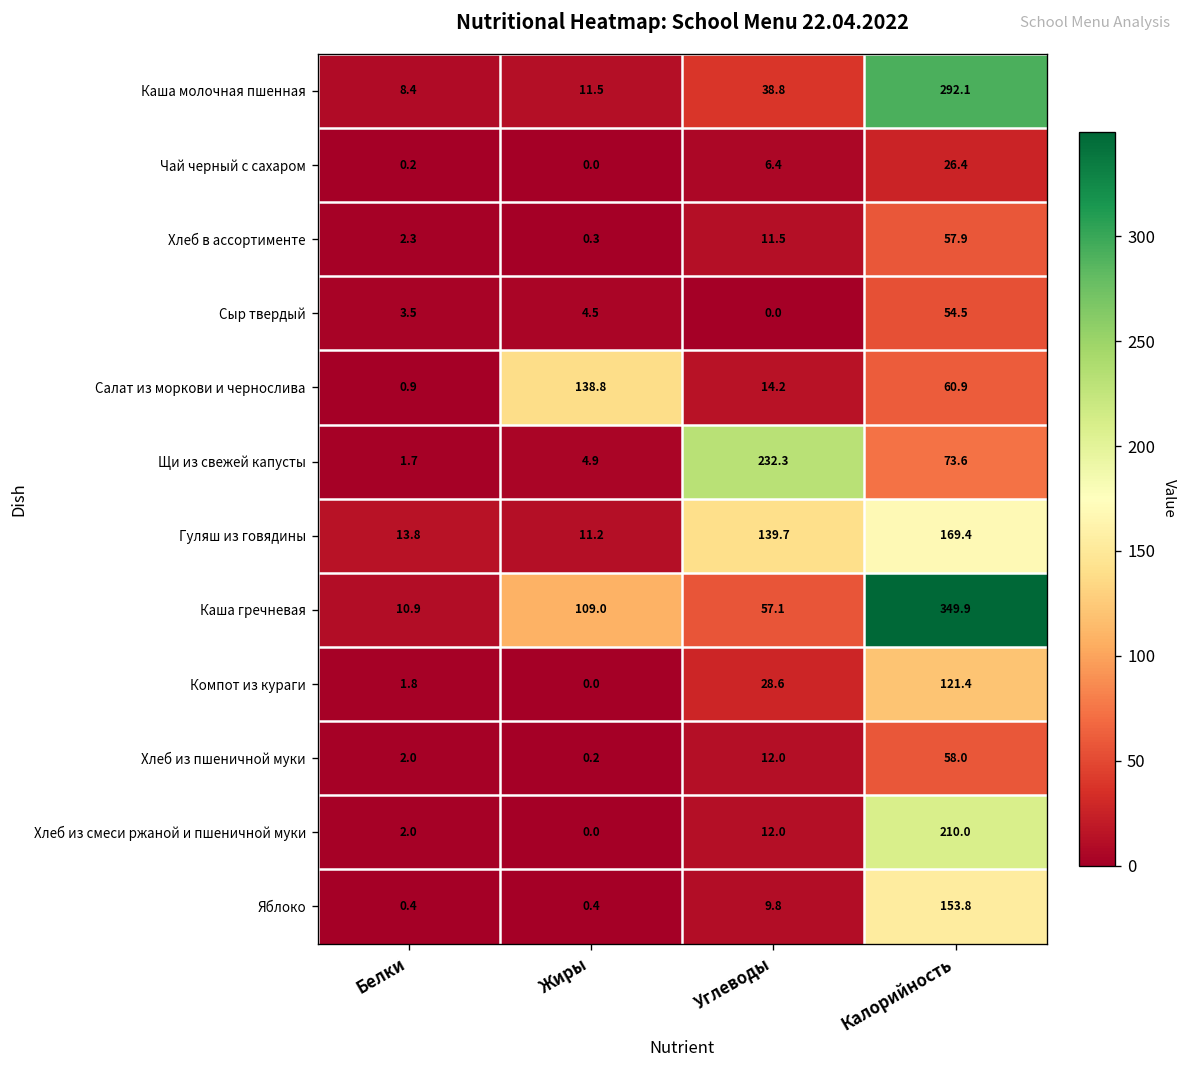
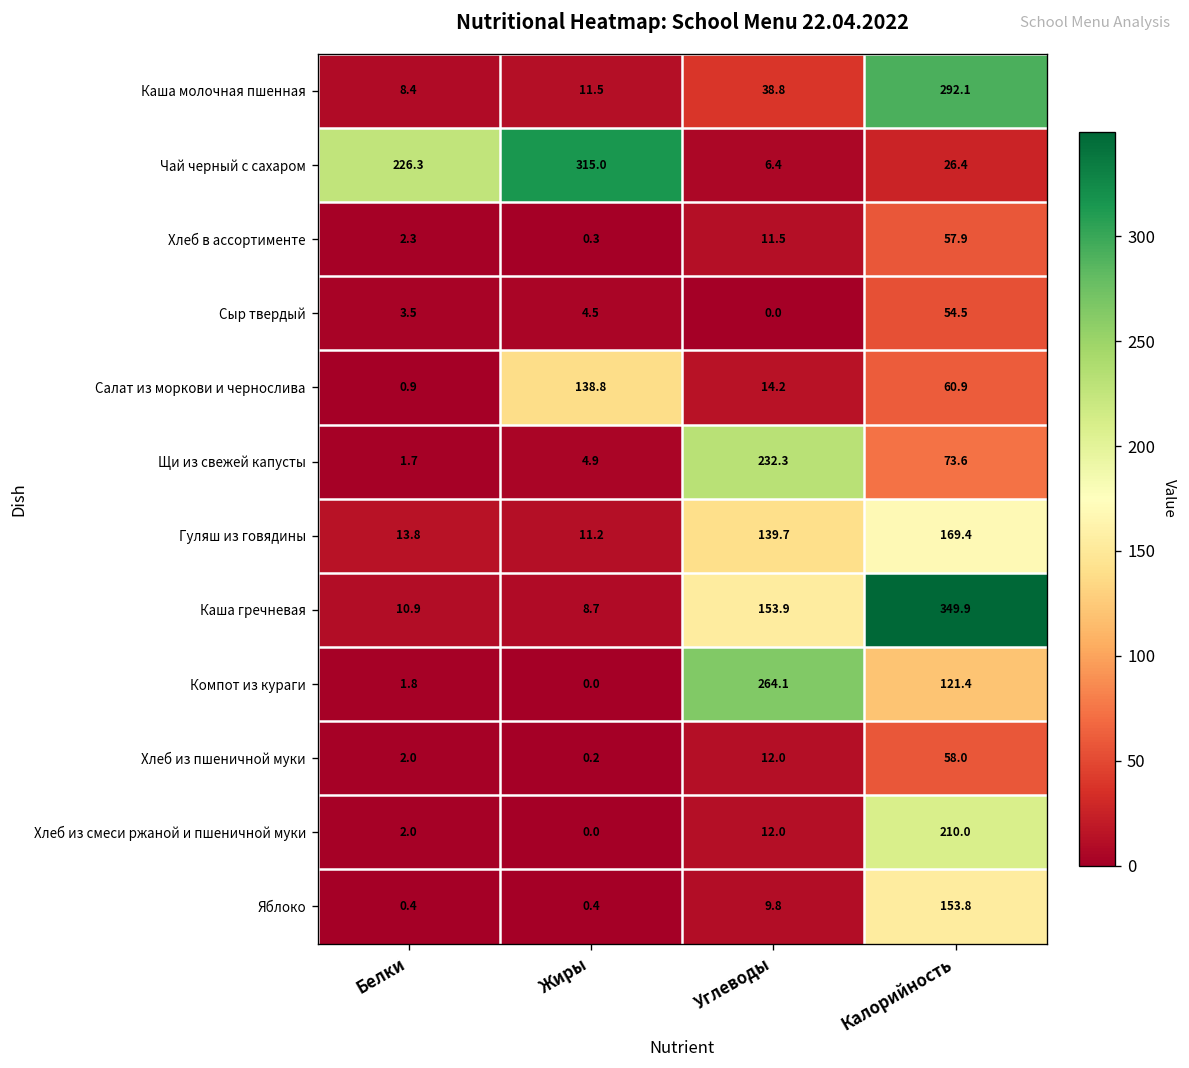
  {
    "Каша молочная пшенная": {
      "Белки": 8.4,
      "Жиры": 11.5,
      "Углеводы": 38.8,
      "Калорийность": 292.1
    },
    "Чай черный с сахаром": {
-     "Белки": 0.2,
-     "Жиры": 0.0,
+     "Белки": 226.3,
+     "Жиры": 315.0,
      "Углеводы": 6.4,
      "Калорийность": 26.4
    },
    "Хлеб в ассортименте": {
      "Белки": 2.3,
      "Жиры": 0.3,
      "Углеводы": 11.5,
      "Калорийность": 57.9
    },
    "Сыр твердый": {
      "Белки": 3.5,
      "Жиры": 4.5,
      "Углеводы": 0.0,
      "Калорийность": 54.5
    },
    "Салат из моркови и чернослива": {
      "Белки": 0.9,
      "Жиры": 138.8,
      "Углеводы": 14.2,
      "Калорийность": 60.9
    },
    "Щи из свежей капусты": {
      "Белки": 1.7,
      "Жиры": 4.9,
      "Углеводы": 232.3,
      "Калорийность": 73.6
    },
    "Гуляш из говядины": {
      "Белки": 13.8,
      "Жиры": 11.2,
      "Углеводы": 139.7,
      "Калорийность": 169.4
    },
    "Каша гречневая": {
      "Белки": 10.9,
-     "Жиры": 109.0,
-     "Углеводы": 57.1,
+     "Жиры": 8.7,
+     "Углеводы": 153.9,
      "Калорийность": 349.9
    },
    "Компот из кураги": {
      "Белки": 1.8,
      "Жиры": 0.0,
-     "Углеводы": 28.6,
+     "Углеводы": 264.1,
      "Калорийность": 121.4
    },
    "Хлеб из пшеничной муки": {
      "Белки": 2.0,
      "Жиры": 0.2,
      "Углеводы": 12.0,
      "Калорийность": 58.0
    },
    "Хлеб из смеси ржаной и пшеничной муки": {
      "Белки": 2.0,
      "Жиры": 0.0,
      "Углеводы": 12.0,
      "Калорийность": 210.0
    },
    "Яблоко": {
      "Белки": 0.4,
      "Жиры": 0.4,
      "Углеводы": 9.8,
      "Калорийность": 153.8
    }
  }
